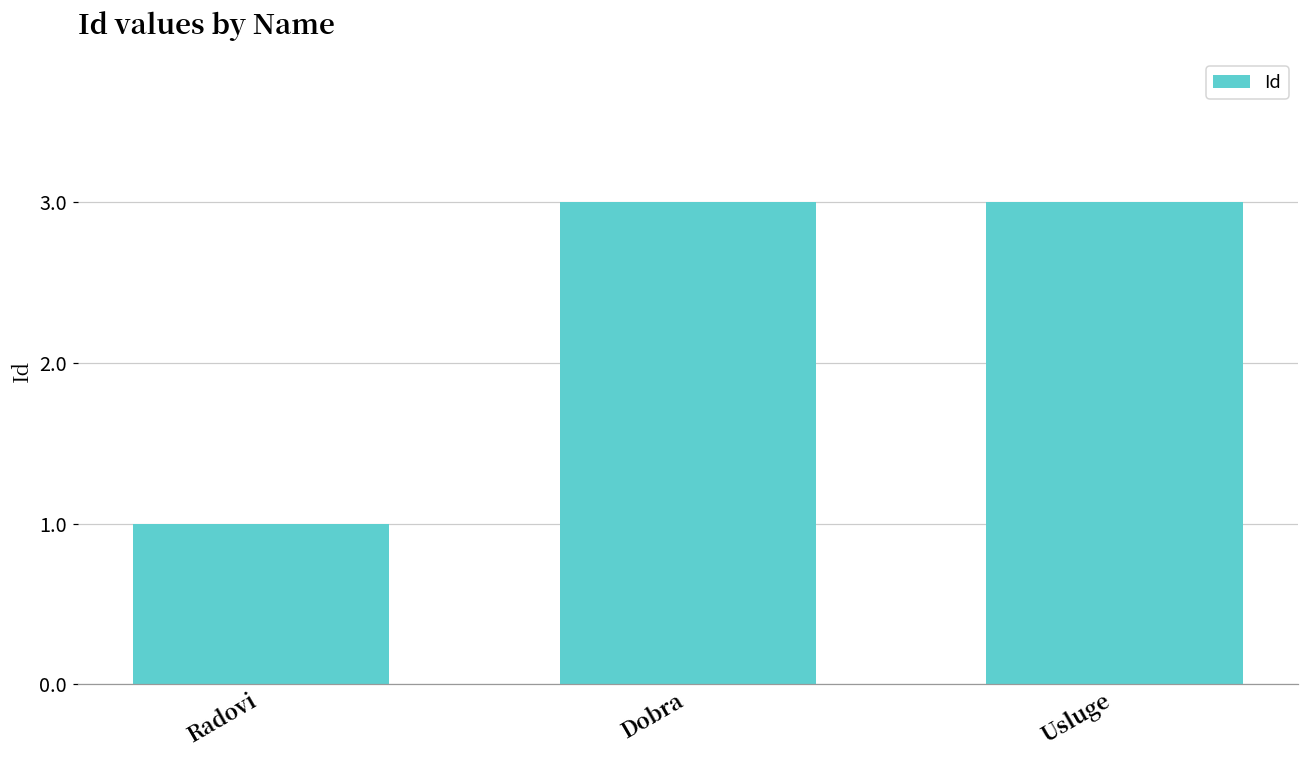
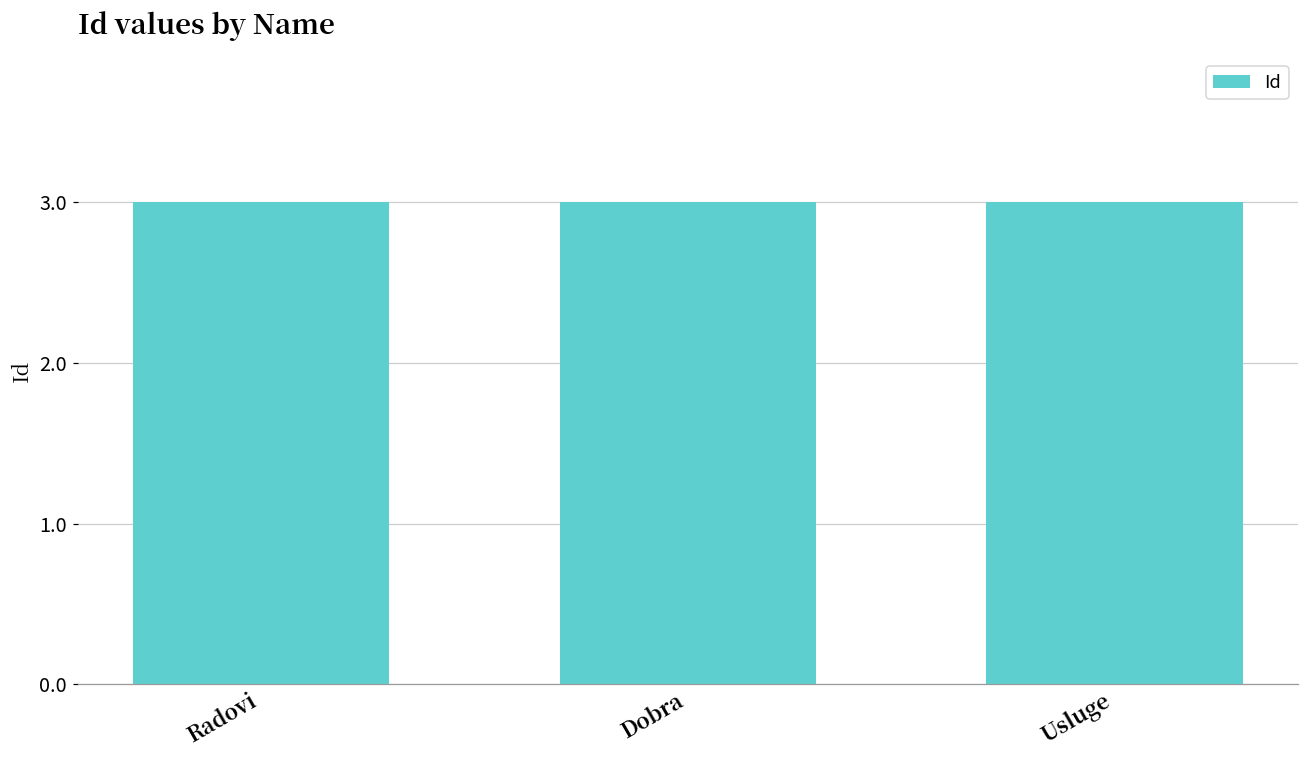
  {
-   "Radovi": 1,
+   "Radovi": 3,
    "Dobra": 3,
    "Usluge": 3
  }
